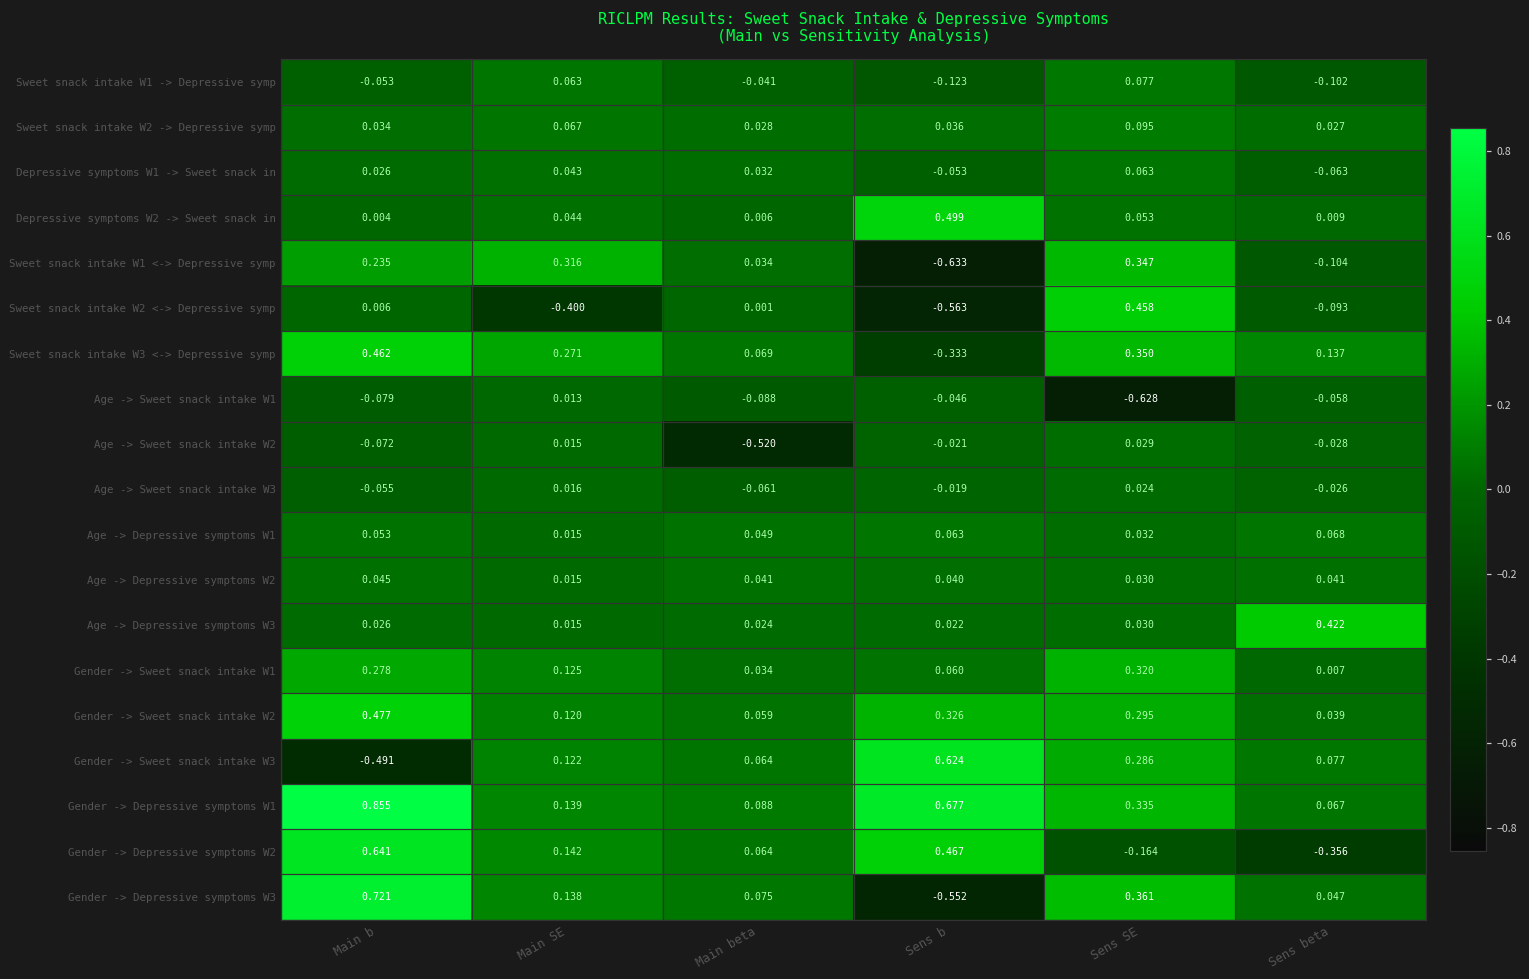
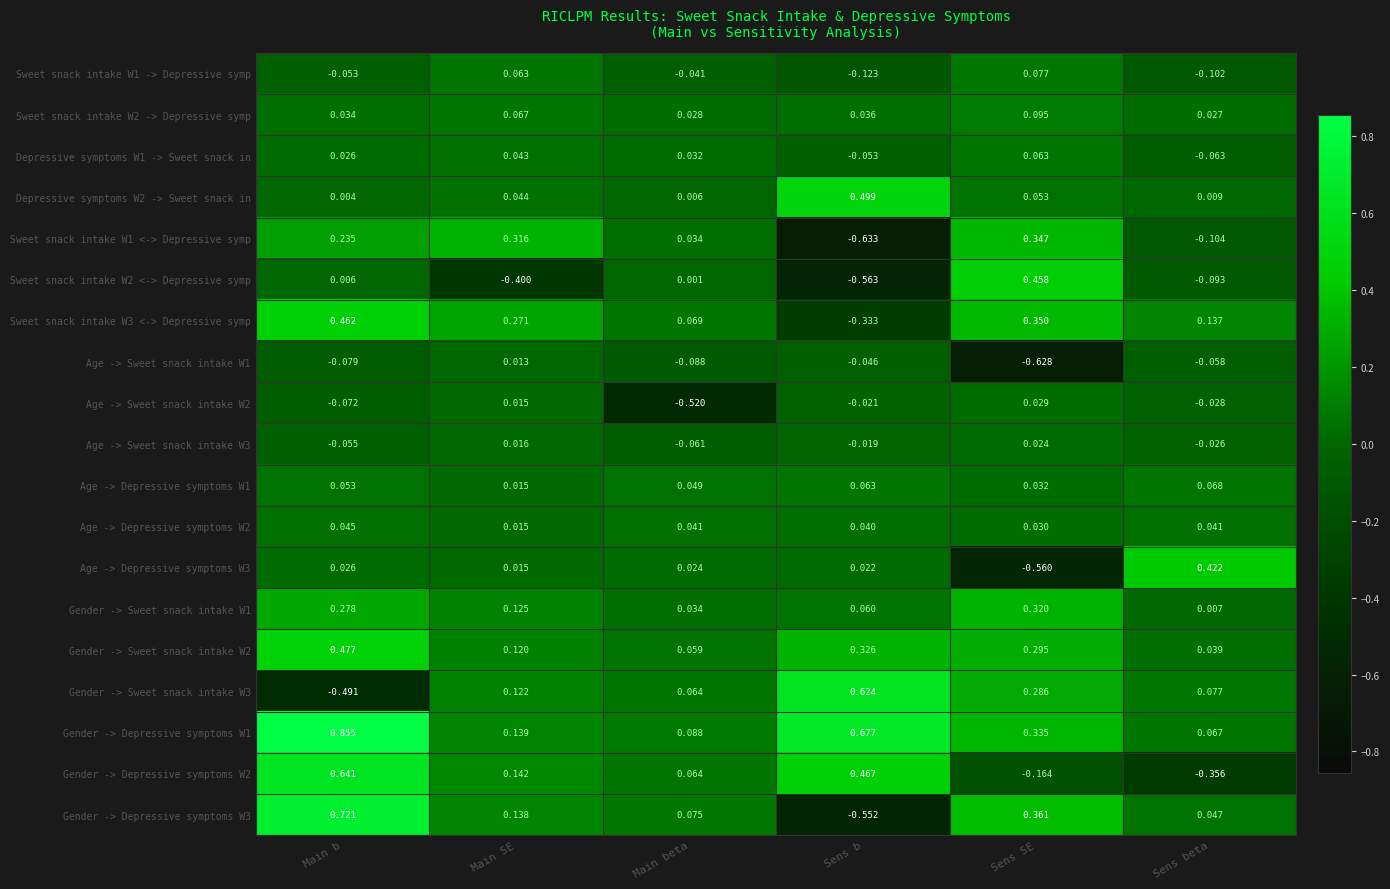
  {
    "Sweet snack intake W1 -> Depressive symp": {
      "Main b": -0.053,
      "Main SE": 0.063,
      "Main beta": -0.041,
      "Sens b": -0.123,
      "Sens SE": 0.077,
      "Sens beta": -0.102
    },
    "Sweet snack intake W2 -> Depressive symp": {
      "Main b": 0.034,
      "Main SE": 0.067,
      "Main beta": 0.028,
      "Sens b": 0.036,
      "Sens SE": 0.095,
      "Sens beta": 0.027
    },
    "Depressive symptoms W1 -> Sweet snack in": {
      "Main b": 0.026,
      "Main SE": 0.043,
      "Main beta": 0.032,
      "Sens b": -0.053,
      "Sens SE": 0.063,
      "Sens beta": -0.063
    },
    "Depressive symptoms W2 -> Sweet snack in": {
      "Main b": 0.004,
      "Main SE": 0.044,
      "Main beta": 0.006,
      "Sens b": 0.499,
      "Sens SE": 0.053,
      "Sens beta": 0.009
    },
    "Sweet snack intake W1 <-> Depressive symp": {
      "Main b": 0.235,
      "Main SE": 0.316,
      "Main beta": 0.034,
      "Sens b": -0.633,
      "Sens SE": 0.347,
      "Sens beta": -0.104
    },
    "Sweet snack intake W2 <-> Depressive symp": {
      "Main b": 0.006,
      "Main SE": -0.400,
      "Main beta": 0.001,
      "Sens b": -0.563,
      "Sens SE": 0.458,
      "Sens beta": -0.093
    },
    "Sweet snack intake W3 <-> Depressive symp": {
      "Main b": 0.462,
      "Main SE": 0.271,
      "Main beta": 0.069,
      "Sens b": -0.333,
      "Sens SE": 0.350,
      "Sens beta": 0.137
    },
    "Age -> Sweet snack intake W1": {
      "Main b": -0.079,
      "Main SE": 0.013,
      "Main beta": -0.088,
      "Sens b": -0.046,
      "Sens SE": -0.628,
      "Sens beta": -0.058
    },
    "Age -> Sweet snack intake W2": {
      "Main b": -0.072,
      "Main SE": 0.015,
      "Main beta": -0.520,
      "Sens b": -0.021,
      "Sens SE": 0.029,
      "Sens beta": -0.028
    },
    "Age -> Sweet snack intake W3": {
      "Main b": -0.055,
      "Main SE": 0.016,
      "Main beta": -0.061,
      "Sens b": -0.019,
      "Sens SE": 0.024,
      "Sens beta": -0.026
    },
    "Age -> Depressive symptoms W1": {
      "Main b": 0.053,
      "Main SE": 0.015,
      "Main beta": 0.049,
      "Sens b": 0.063,
      "Sens SE": 0.032,
      "Sens beta": 0.068
    },
    "Age -> Depressive symptoms W2": {
      "Main b": 0.045,
      "Main SE": 0.015,
      "Main beta": 0.041,
      "Sens b": 0.040,
      "Sens SE": 0.030,
      "Sens beta": 0.041
    },
    "Age -> Depressive symptoms W3": {
      "Main b": 0.026,
      "Main SE": 0.015,
      "Main beta": 0.024,
      "Sens b": 0.022,
-     "Sens SE": 0.030,
+     "Sens SE": -0.560,
      "Sens beta": 0.422
    },
    "Gender -> Sweet snack intake W1": {
      "Main b": 0.278,
      "Main SE": 0.125,
      "Main beta": 0.034,
      "Sens b": 0.060,
      "Sens SE": 0.320,
      "Sens beta": 0.007
    },
    "Gender -> Sweet snack intake W2": {
      "Main b": 0.477,
      "Main SE": 0.120,
      "Main beta": 0.059,
      "Sens b": 0.326,
      "Sens SE": 0.295,
      "Sens beta": 0.039
    },
    "Gender -> Sweet snack intake W3": {
      "Main b": -0.491,
      "Main SE": 0.122,
      "Main beta": 0.064,
      "Sens b": 0.624,
      "Sens SE": 0.286,
      "Sens beta": 0.077
    },
    "Gender -> Depressive symptoms W1": {
      "Main b": 0.855,
      "Main SE": 0.139,
      "Main beta": 0.088,
      "Sens b": 0.677,
      "Sens SE": 0.335,
      "Sens beta": 0.067
    },
    "Gender -> Depressive symptoms W2": {
      "Main b": 0.641,
      "Main SE": 0.142,
      "Main beta": 0.064,
      "Sens b": 0.467,
      "Sens SE": -0.164,
      "Sens beta": -0.356
    },
    "Gender -> Depressive symptoms W3": {
      "Main b": 0.721,
      "Main SE": 0.138,
      "Main beta": 0.075,
      "Sens b": -0.552,
      "Sens SE": 0.361,
      "Sens beta": 0.047
    }
  }
